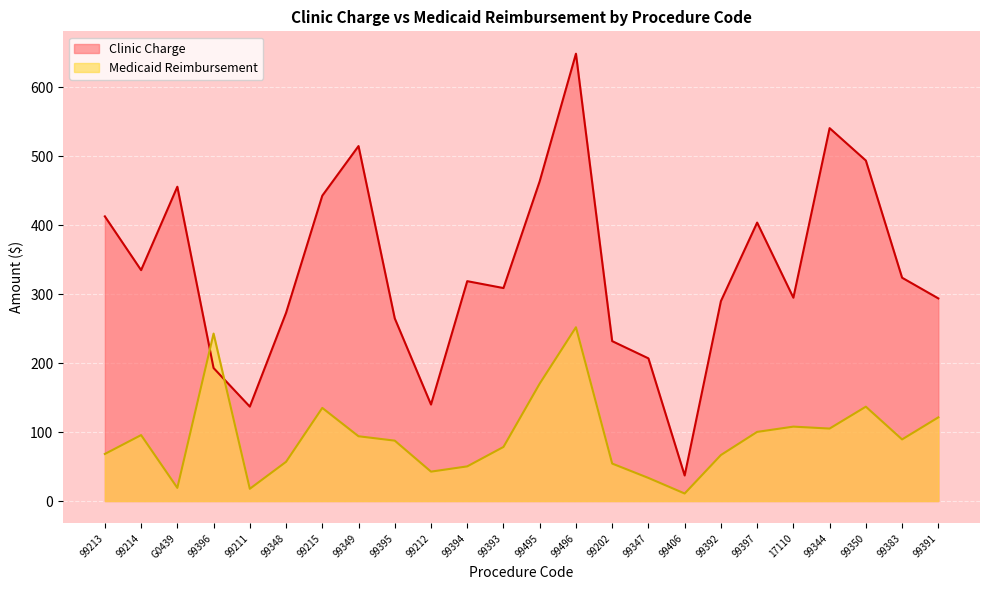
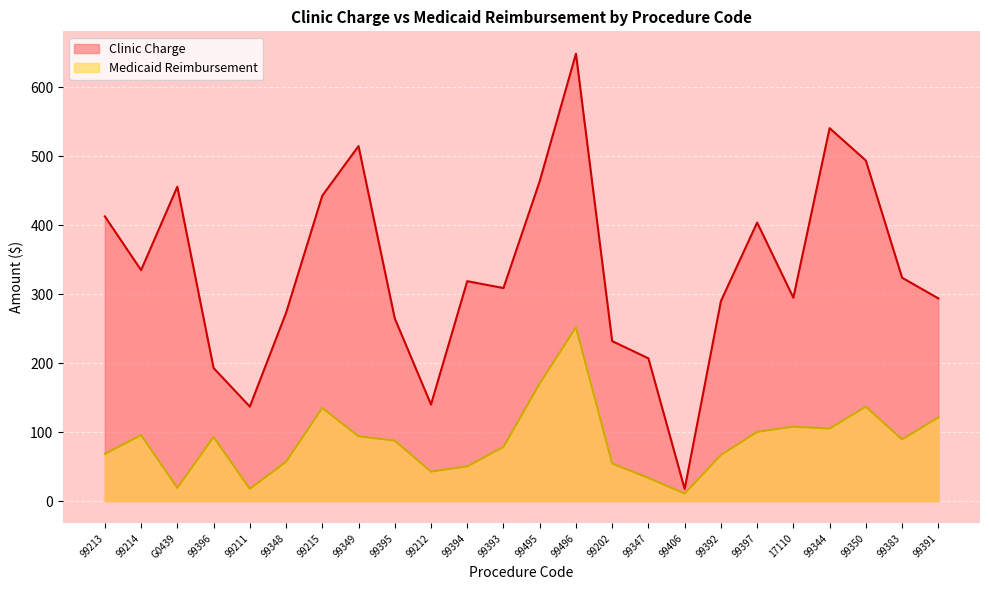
  {
    "Clinic Charge": {
      "99213": 410,
      "99214": 340,
      "G0439": 460,
      "99396": 190,
      "99211": 140,
      "99348": 270,
      "99215": 440,
      "99349": 520,
      "99395": 270,
      "99212": 140,
      "99394": 320,
      "99393": 310,
      "99495": 460,
      "99496": 650,
      "99202": 230,
      "99347": 210,
-     "99406": 40,
+     "99406": 20,
      "99392": 290,
      "99397": 400,
      "17110": 300,
      "99344": 540,
      "99350": 490,
      "99383": 320,
      "99391": 290
    },
    "Medicaid Reimbursement": {
      "99213": 70,
      "99214": 100,
      "G0439": 20,
-     "99396": 240,
+     "99396": 90,
      "99211": 20,
      "99348": 60,
      "99215": 140,
      "99349": 90,
      "99395": 90,
      "99212": 40,
      "99394": 50,
      "99393": 80,
      "99495": 170,
      "99496": 250,
      "99202": 50,
      "99347": 30,
      "99406": 10,
      "99392": 70,
      "99397": 100,
      "17110": 110,
      "99344": 110,
      "99350": 140,
      "99383": 90,
      "99391": 120
    }
  }
